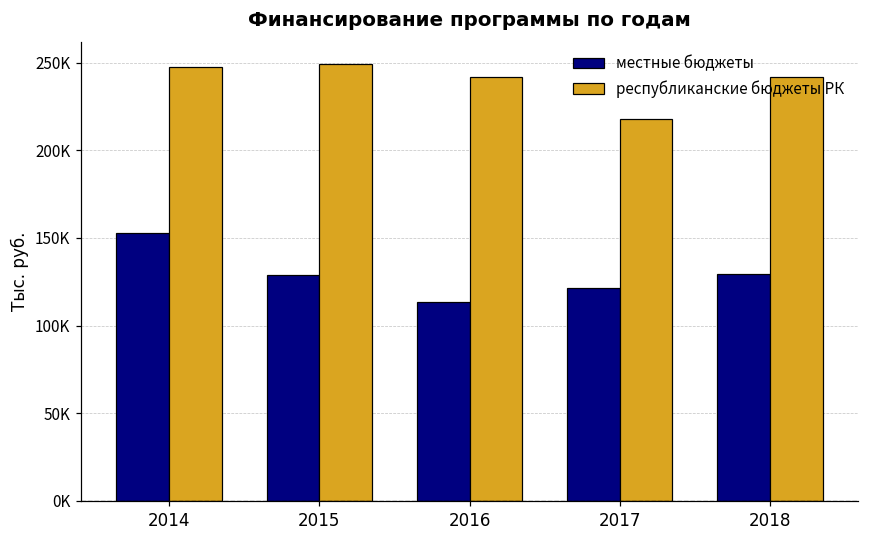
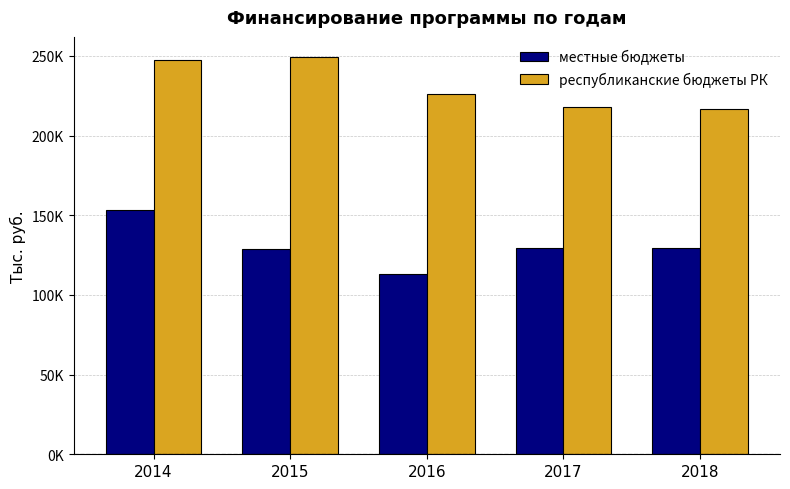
  {
    "местные бюджеты": {
      "2014": 153000,
      "2015": 129000,
      "2016": 113000,
-     "2017": 121000,
+     "2017": 129000,
      "2018": 129000
    },
    "республиканские бюджеты РК": {
      "2014": 247000,
      "2015": 250000,
-     "2016": 242000,
+     "2016": 226000,
      "2017": 218000,
-     "2018": 242000
+     "2018": 217000
    }
  }
